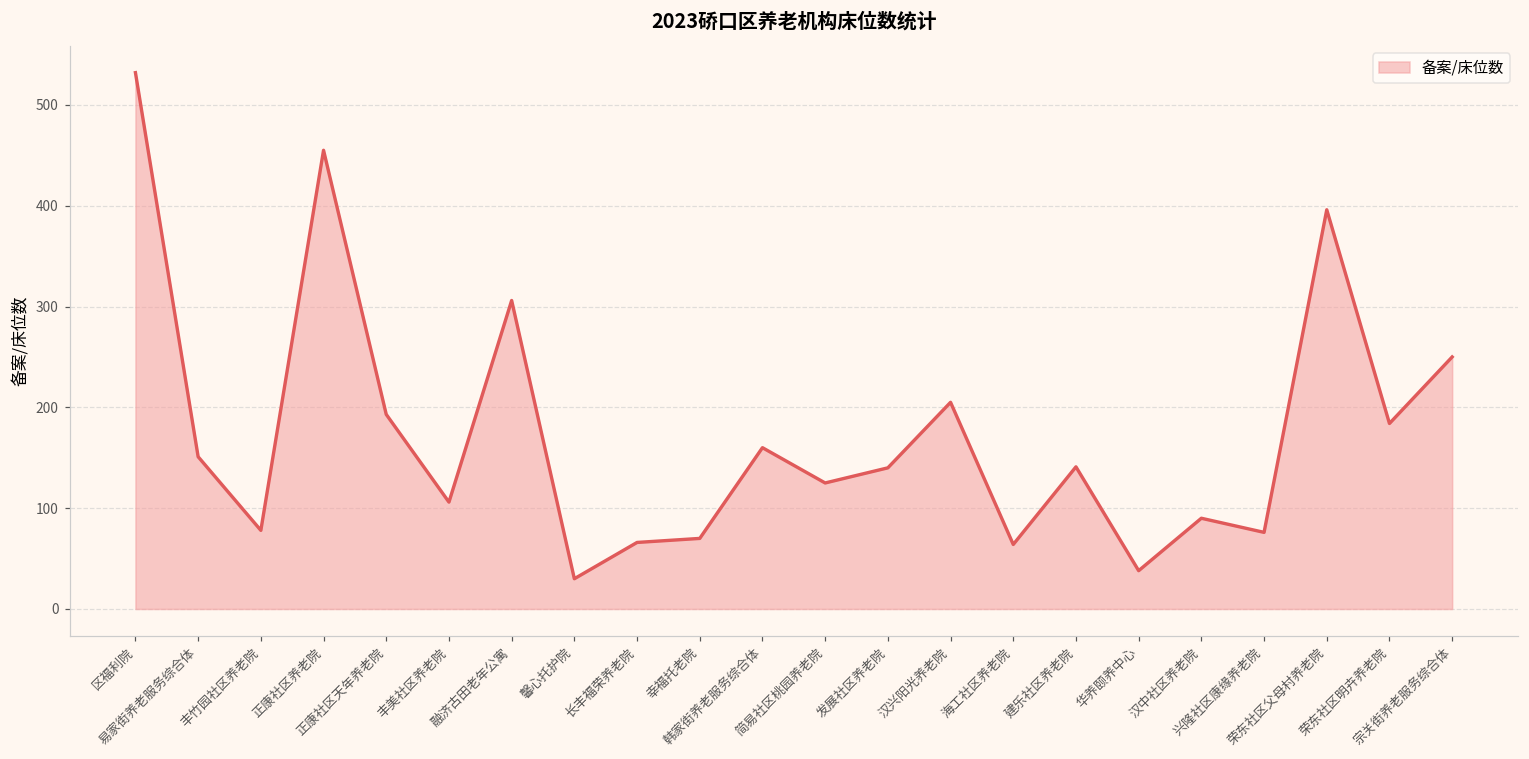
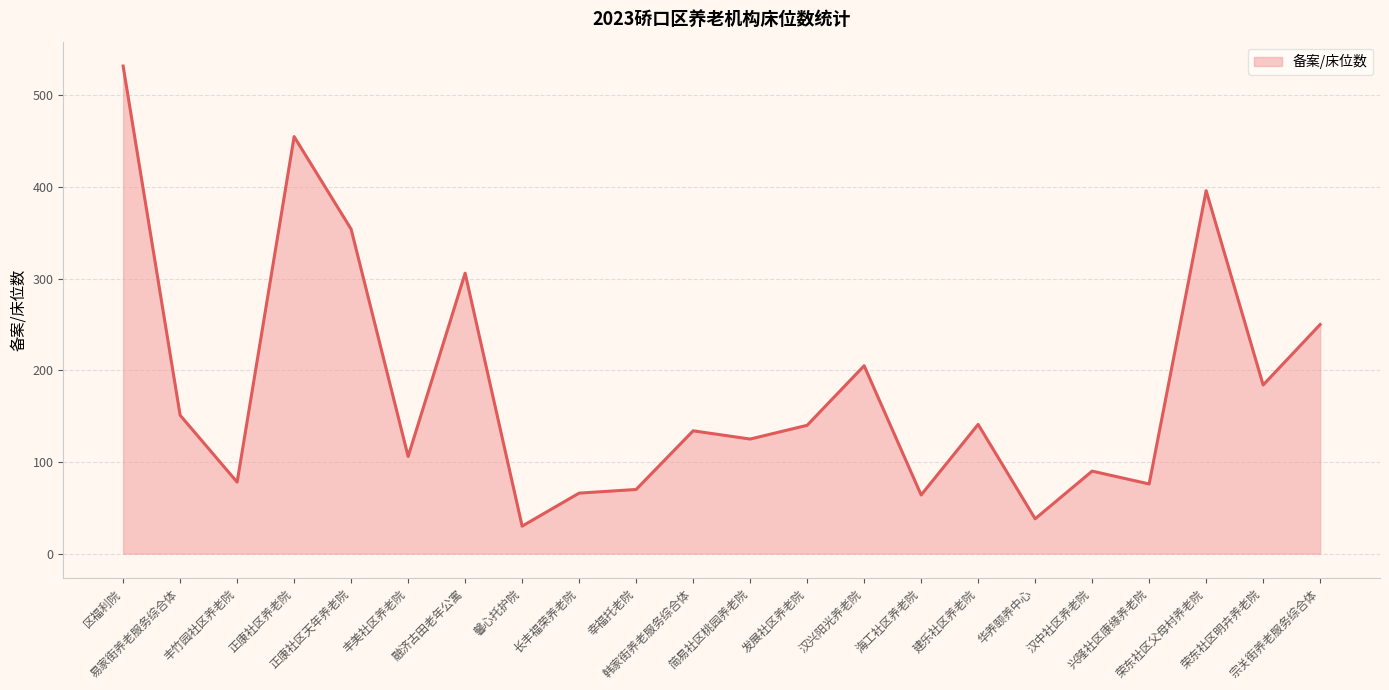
  {
    "区福利院": 530,
    "易家街养老服务综合体": 150,
    "丰竹园社区养老院": 80,
    "正康社区养老院": 460,
-   "正康社区天年养老院": 190,
+   "正康社区天年养老院": 350,
    "丰美社区养老院": 110,
    "融济古田老年公寓": 310,
    "馨心托护院": 30,
    "长丰福荣养老院": 70,
    "幸福托老院": 70,
-   "韩家街养老服务综合体": 160,
+   "韩家街养老服务综合体": 130,
    "简易社区桃园养老院": 130,
    "发展社区养老院": 140,
    "汉兴阳光养老院": 210,
    "海工社区养老院": 60,
    "建乐社区养老院": 140,
    "华养颐养中心": 40,
    "汉中社区养老院": 90,
    "兴隆社区康缘养老院": 80,
    "荣东社区父母村养老院": 400,
    "荣东社区明卉养老院": 180,
    "宗关街养老服务综合体": 250
  }
